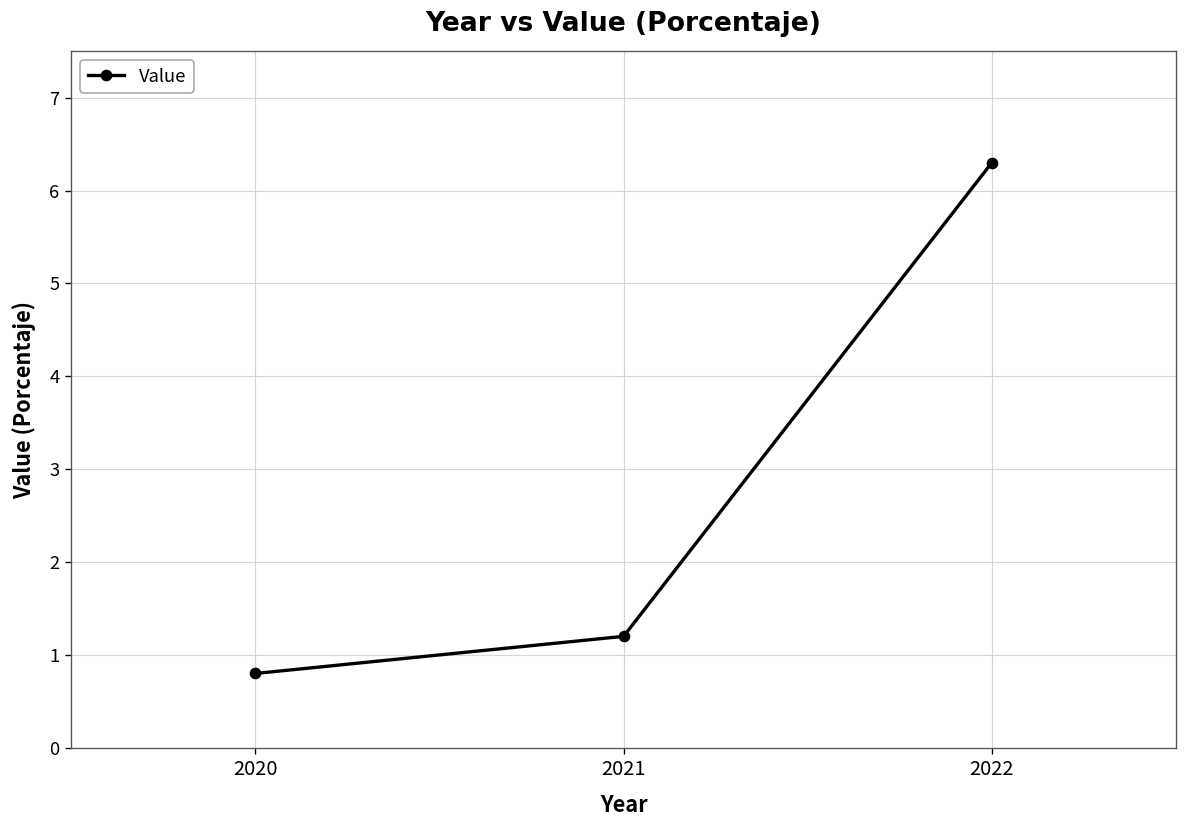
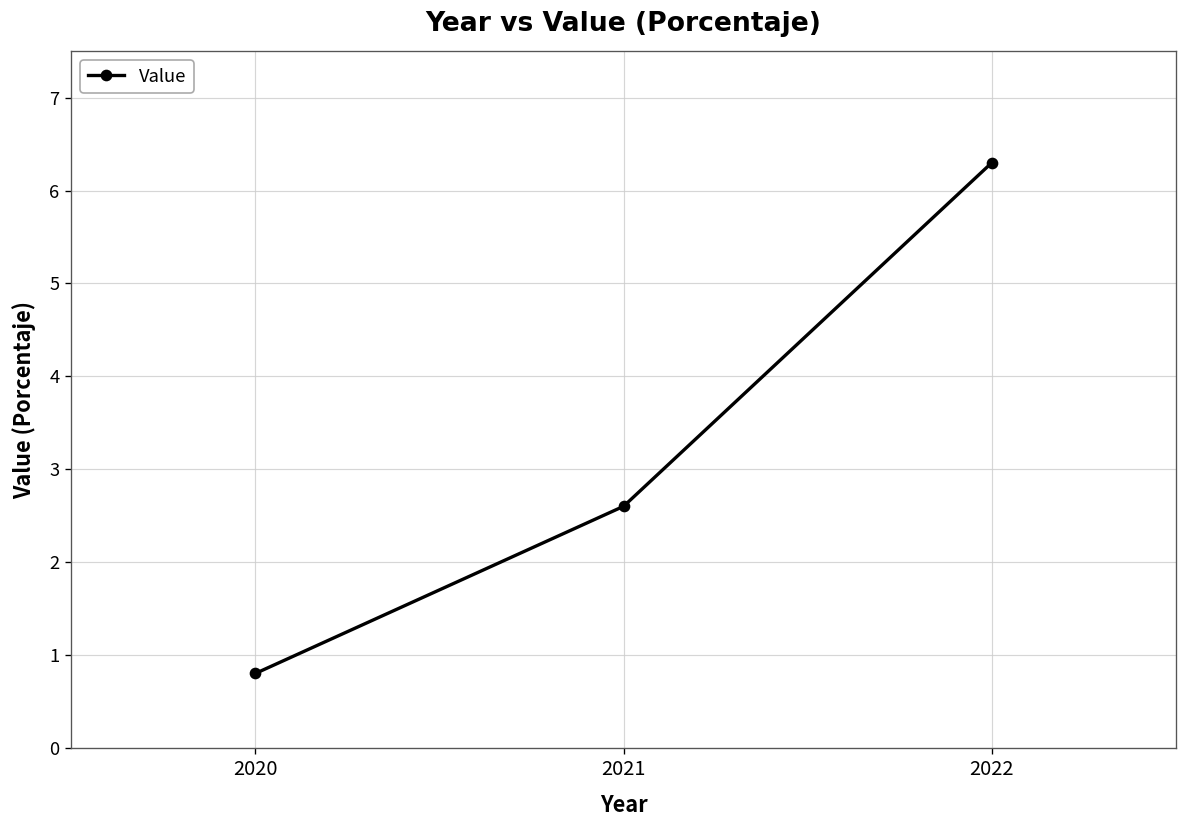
  {
    "2020": 0.8,
-   "2021": 1.2,
+   "2021": 2.6,
    "2022": 6.3
  }
